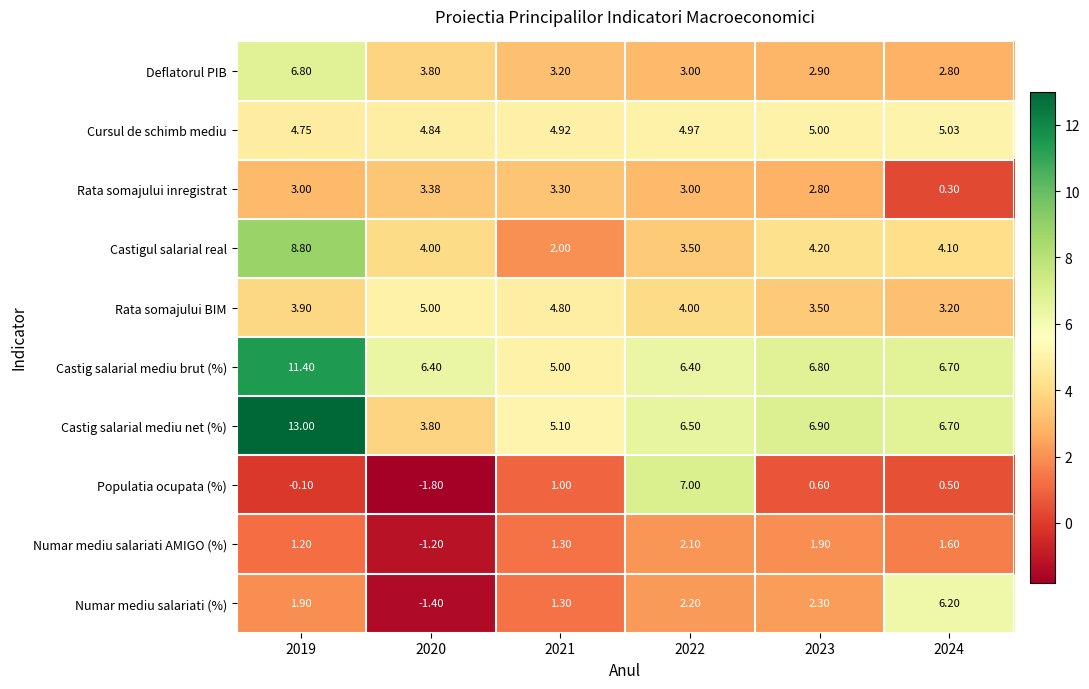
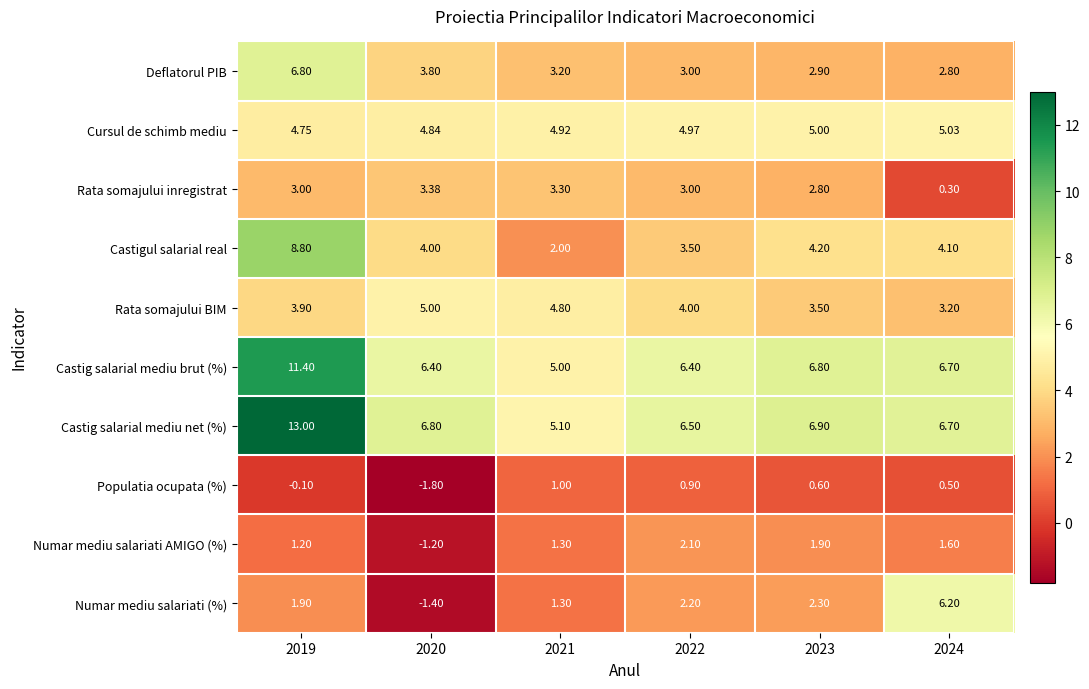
  {
    "Deflatorul PIB": {
      "2019": 6.80,
      "2020": 3.80,
      "2021": 3.20,
      "2022": 3.00,
      "2023": 2.90,
      "2024": 2.80
    },
    "Cursul de schimb mediu": {
      "2019": 4.75,
      "2020": 4.84,
      "2021": 4.92,
      "2022": 4.97,
      "2023": 5.00,
      "2024": 5.03
    },
    "Rata somajului inregistrat": {
      "2019": 3.00,
      "2020": 3.38,
      "2021": 3.30,
      "2022": 3.00,
      "2023": 2.80,
      "2024": 0.30
    },
    "Castigul salarial real": {
      "2019": 8.80,
      "2020": 4.00,
      "2021": 2.00,
      "2022": 3.50,
      "2023": 4.20,
      "2024": 4.10
    },
    "Rata somajului BIM": {
      "2019": 3.90,
      "2020": 5.00,
      "2021": 4.80,
      "2022": 4.00,
      "2023": 3.50,
      "2024": 3.20
    },
    "Castig salarial mediu brut (%)": {
      "2019": 11.40,
      "2020": 6.40,
      "2021": 5.00,
      "2022": 6.40,
      "2023": 6.80,
      "2024": 6.70
    },
    "Castig salarial mediu net (%)": {
      "2019": 13.00,
-     "2020": 3.80,
+     "2020": 6.80,
      "2021": 5.10,
      "2022": 6.50,
      "2023": 6.90,
      "2024": 6.70
    },
    "Populatia ocupata (%)": {
      "2019": -0.10,
      "2020": -1.80,
      "2021": 1.00,
-     "2022": 7.00,
+     "2022": 0.90,
      "2023": 0.60,
      "2024": 0.50
    },
    "Numar mediu salariati AMIGO (%)": {
      "2019": 1.20,
      "2020": -1.20,
      "2021": 1.30,
      "2022": 2.10,
      "2023": 1.90,
      "2024": 1.60
    },
    "Numar mediu salariati (%)": {
      "2019": 1.90,
      "2020": -1.40,
      "2021": 1.30,
      "2022": 2.20,
      "2023": 2.30,
      "2024": 6.20
    }
  }
